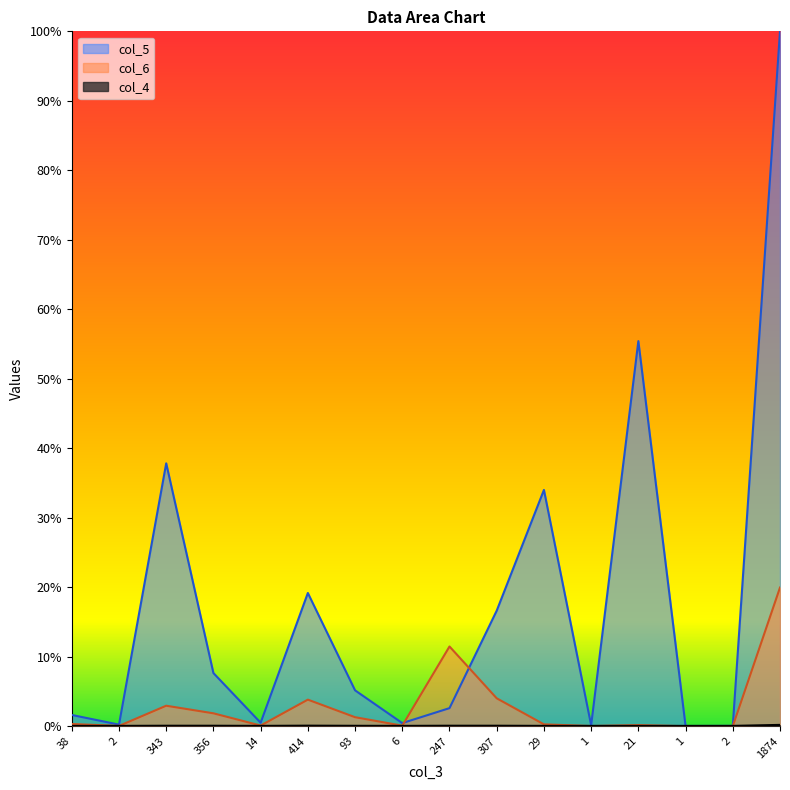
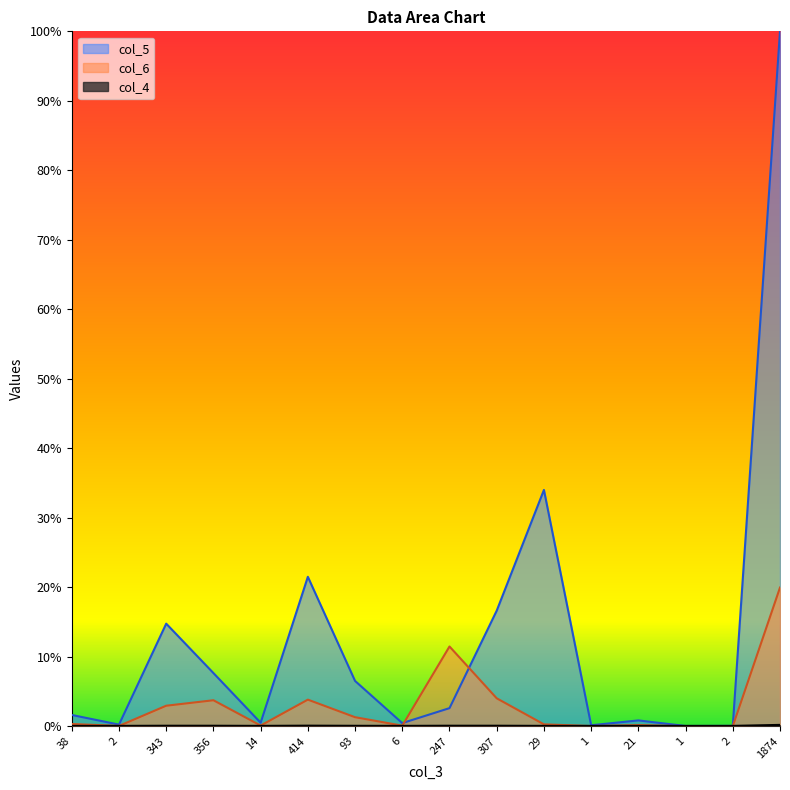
  {
    "col_5": {
      "38": "2%",
-     "343": "38%",
+     "343": "15%",
      "356": "8%",
      "14": "1%",
-     "414": "19%",
-     "93": "5%",
+     "414": "22%",
+     "93": "7%",
      "247": "3%",
      "307": "17%",
      "29": "34%",
-     "21": "55%",
+     "21": "1%",
      "1874": "100%"
    },
    "col_6": {
      "343": "3%",
-     "356": "2%",
+     "356": "4%",
      "414": "4%",
      "93": "1%",
      "247": "11%",
      "307": "4%",
      "1874": "20%"
    },
    "col_4": {
      "343": "0%",
      "356": "0%",
      "414": "0%",
      "93": "0%",
      "247": "0%",
      "307": "0%",
      "1874": "0%"
    }
  }
